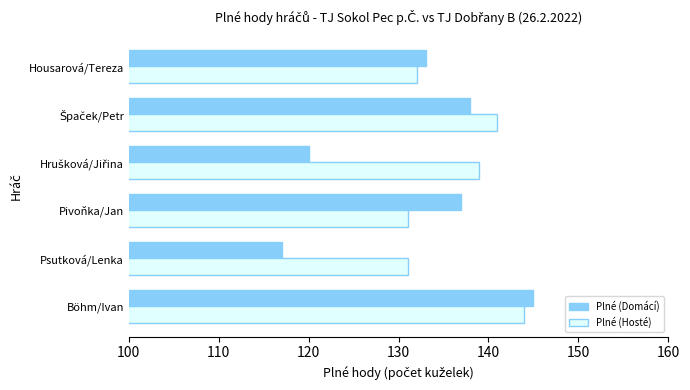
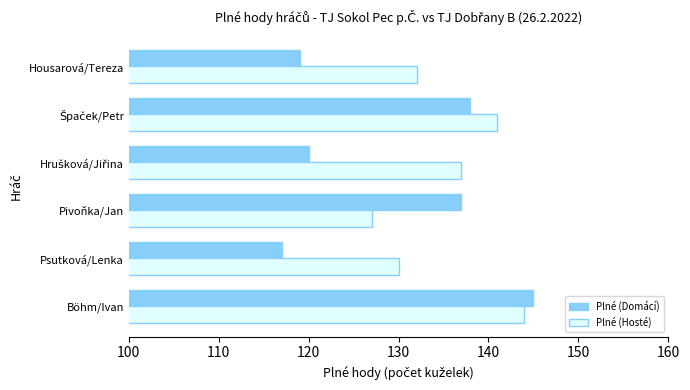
  {
    "Plné (Domácí)": {
-     "Housarová/Tereza": 133,
+     "Housarová/Tereza": 119,
      "Špaček/Petr": 138,
      "Hrušková/Jiřina": 120,
      "Pivoňka/Jan": 137,
      "Psutková/Lenka": 117,
      "Böhm/Ivan": 145
    },
    "Plné (Hosté)": {
      "Housarová/Tereza": 132,
      "Špaček/Petr": 141,
-     "Hrušková/Jiřina": 139,
-     "Pivoňka/Jan": 131,
-     "Psutková/Lenka": 131,
+     "Hrušková/Jiřina": 137,
+     "Pivoňka/Jan": 127,
+     "Psutková/Lenka": 130,
      "Böhm/Ivan": 144
    }
  }
